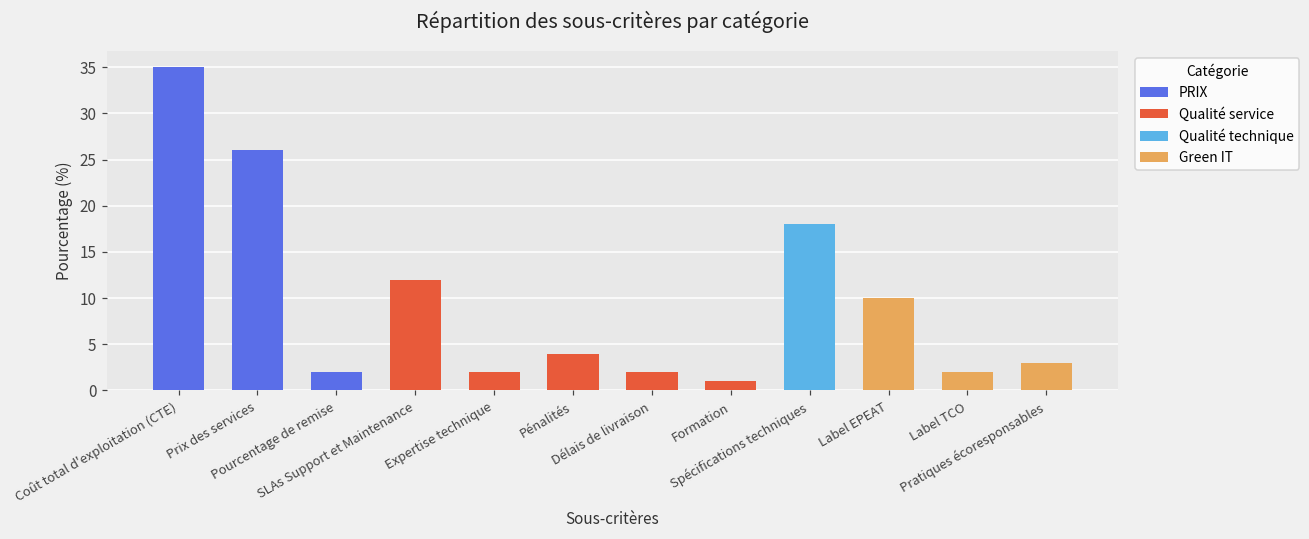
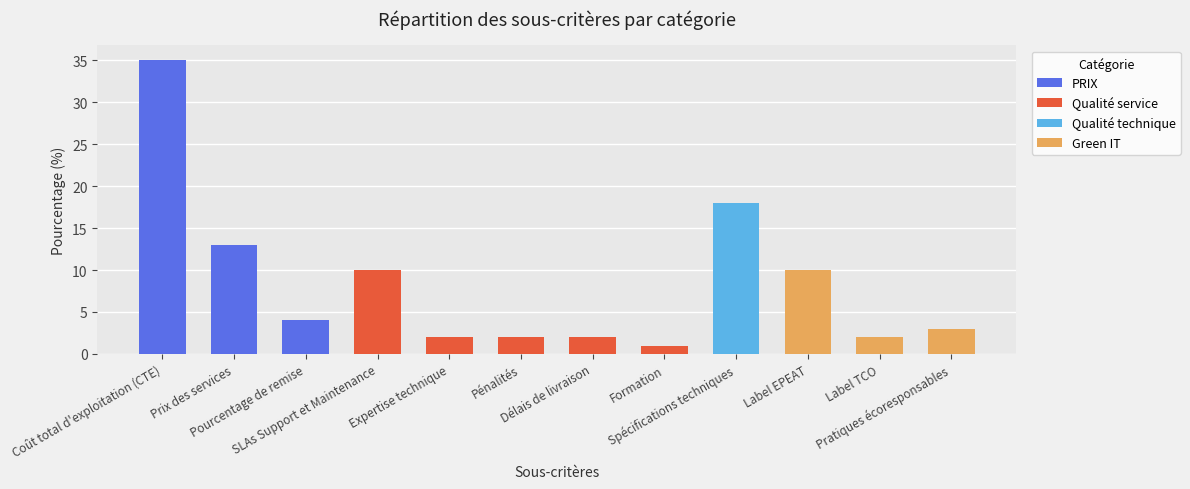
  {
    "Coût total d'exploitation (CTE)": 35,
-   "Prix des services": 26,
-   "Pourcentage de remise": 2,
-   "SLAs Support et Maintenance": 12,
+   "Prix des services": 13,
+   "Pourcentage de remise": 4,
+   "SLAs Support et Maintenance": 10,
    "Expertise technique": 2,
-   "Pénalités": 4,
+   "Pénalités": 2,
    "Délais de livraison": 2,
    "Formation": 1,
    "Spécifications techniques": 18,
    "Label EPEAT": 10,
    "Label TCO": 2,
    "Pratiques écoresponsables": 3
  }
